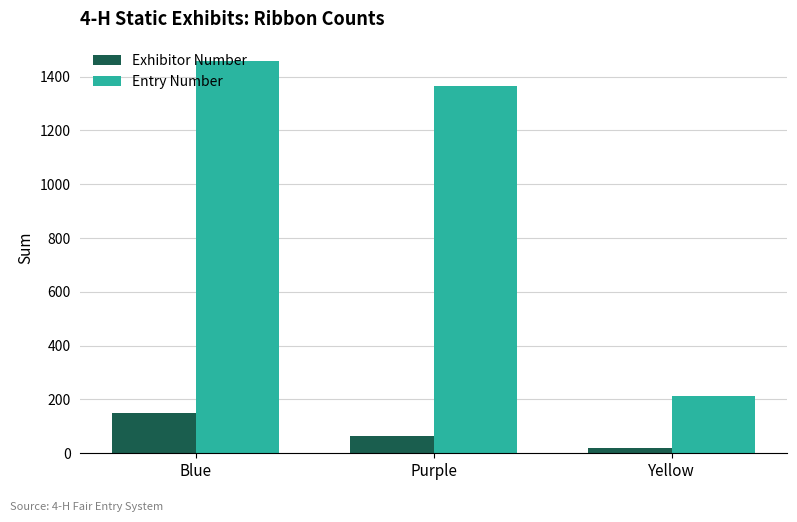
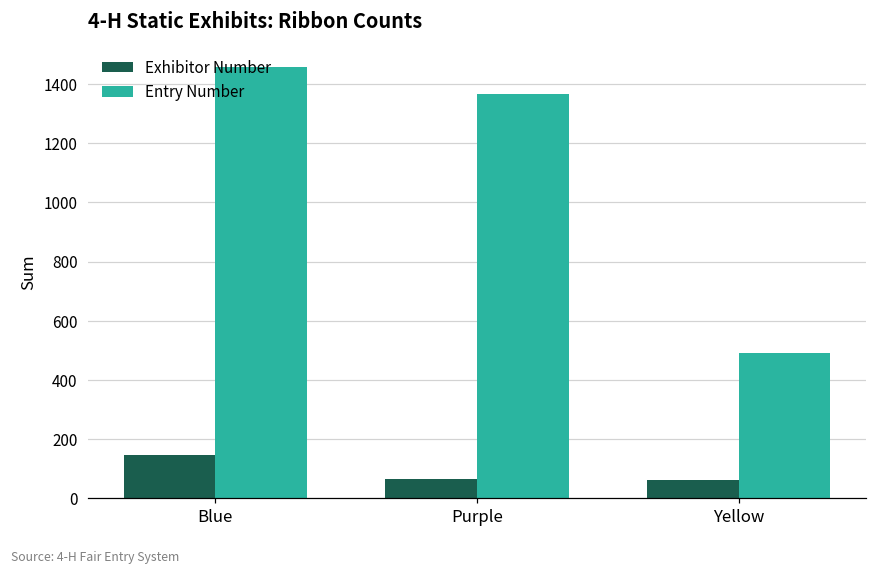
  {
    "Exhibitor Number": {
      "Blue": 150,
      "Purple": 60,
-     "Yellow": 20
+     "Yellow": 60
    },
    "Entry Number": {
      "Blue": 1460,
      "Purple": 1370,
-     "Yellow": 210
+     "Yellow": 490
    }
  }
